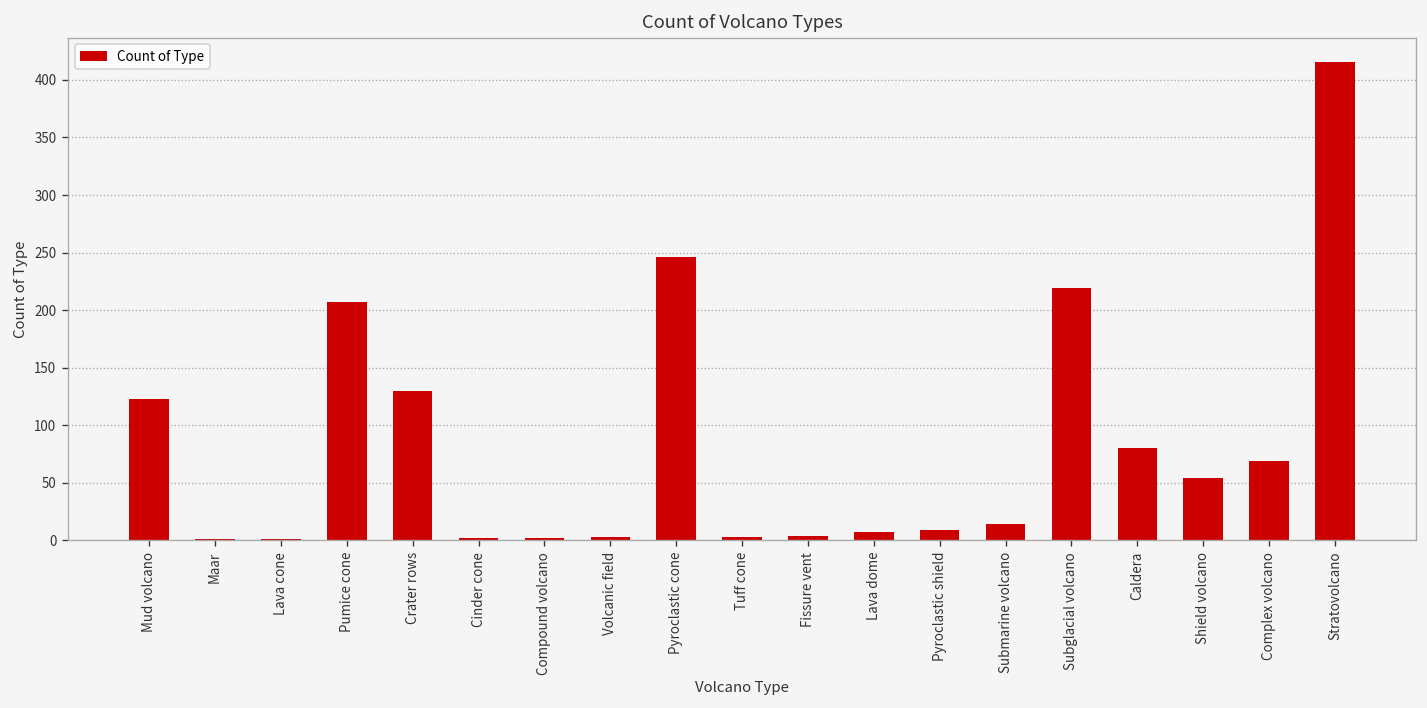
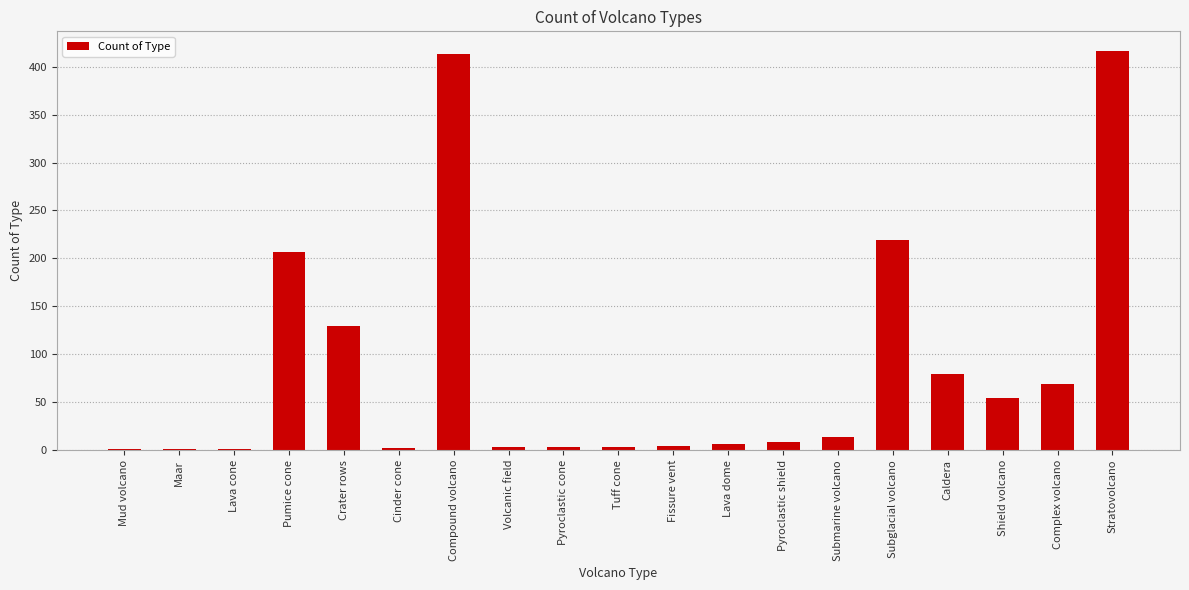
  {
-   "Mud volcano": 120,
+   "Mud volcano": 0,
    "Pumice cone": 210,
    "Crater rows": 130,
-   "Compound volcano": 0,
+   "Compound volcano": 410,
    "Volcanic field": 0,
-   "Pyroclastic cone": 250,
+   "Pyroclastic cone": 0,
    "Tuff cone": 0,
    "Fissure vent": 0,
    "Lava dome": 10,
    "Pyroclastic shield": 10,
    "Submarine volcano": 10,
    "Subglacial volcano": 220,
    "Caldera": 80,
    "Shield volcano": 50,
    "Complex volcano": 70,
    "Stratovolcano": 420
  }
